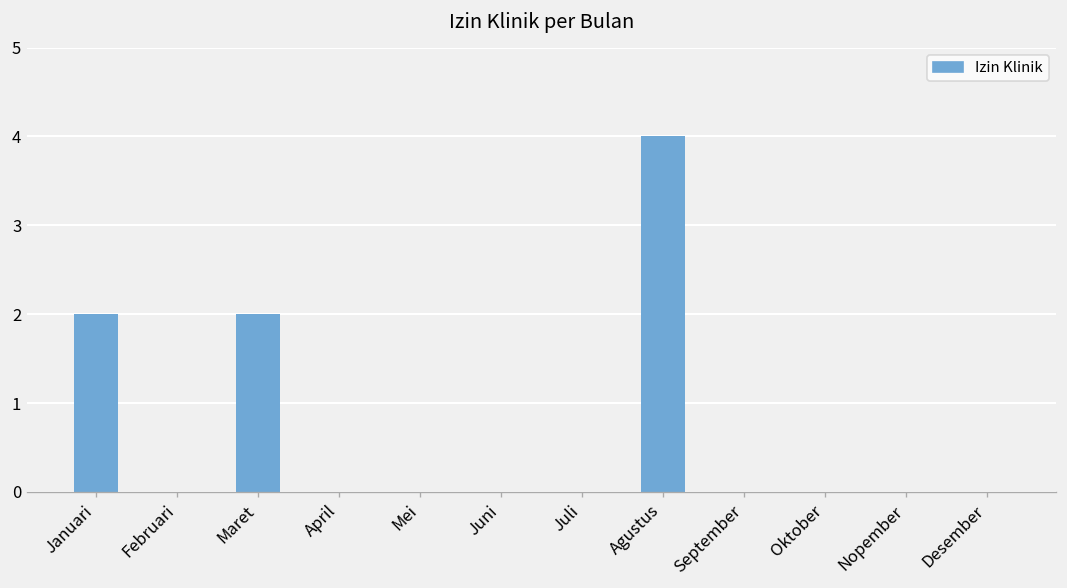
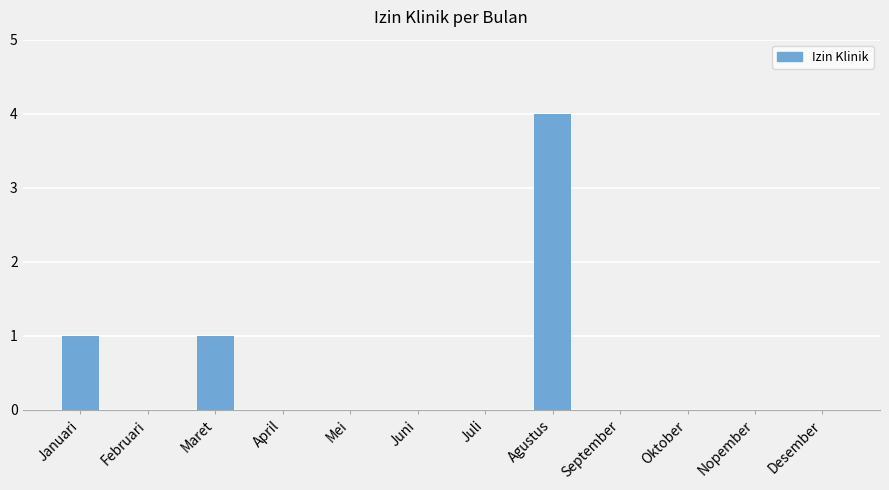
  {
-   "Januari": 2,
+   "Januari": 1,
    "Februari": 0,
-   "Maret": 2,
+   "Maret": 1,
    "April": 0,
    "Mei": 0,
    "Juni": 0,
    "Juli": 0,
    "Agustus": 4,
    "September": 0,
    "Oktober": 0,
    "Nopember": 0,
    "Desember": 0
  }
